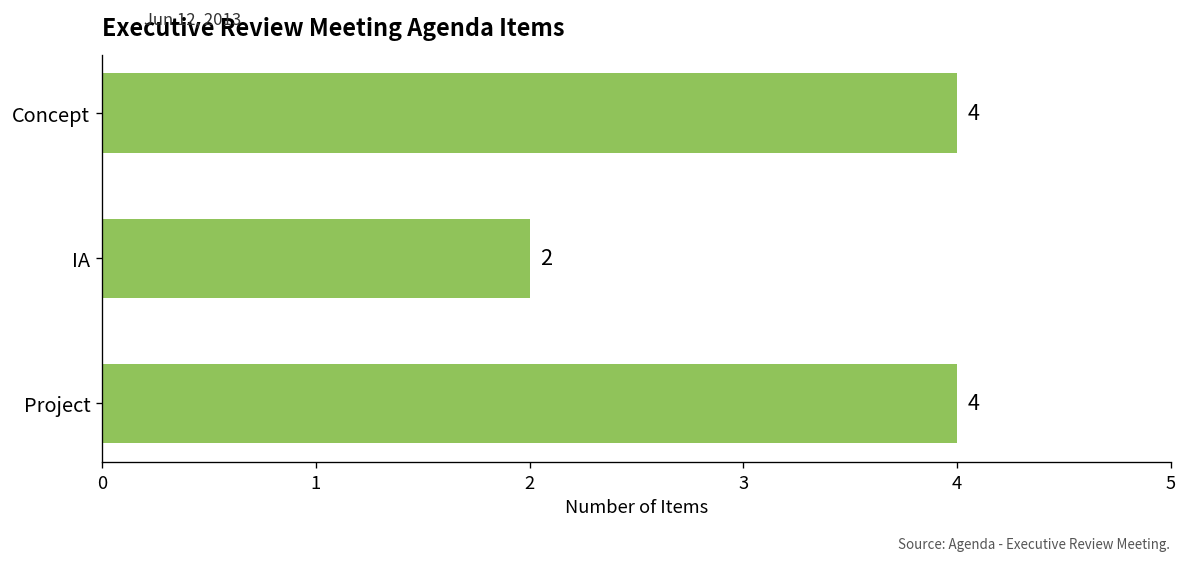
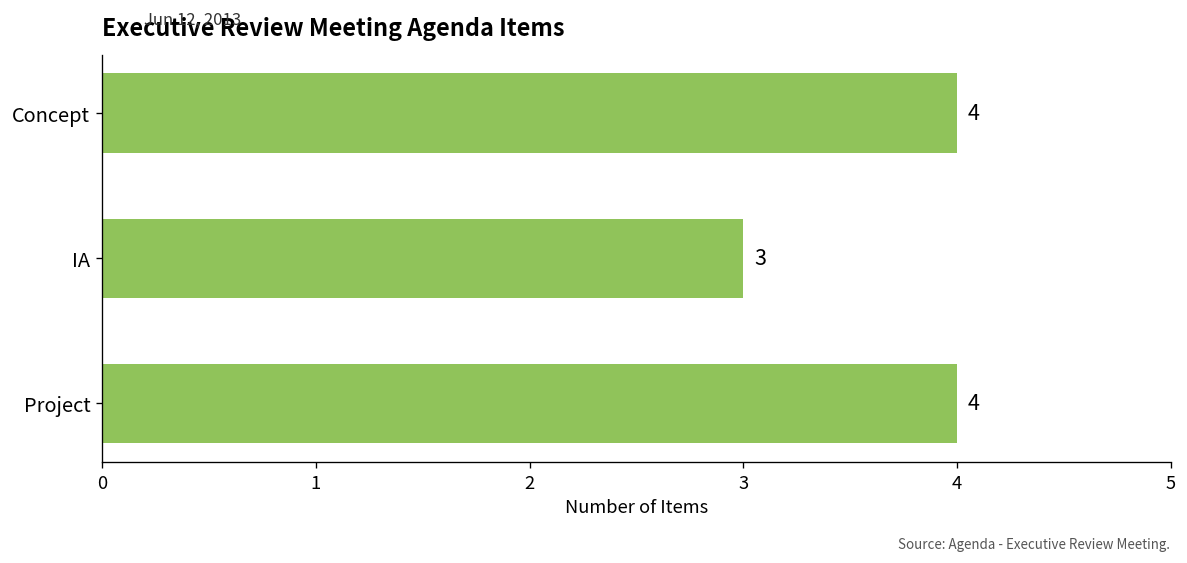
  {
    "Concept": 4,
-   "IA": 2,
+   "IA": 3,
    "Project": 4
  }
